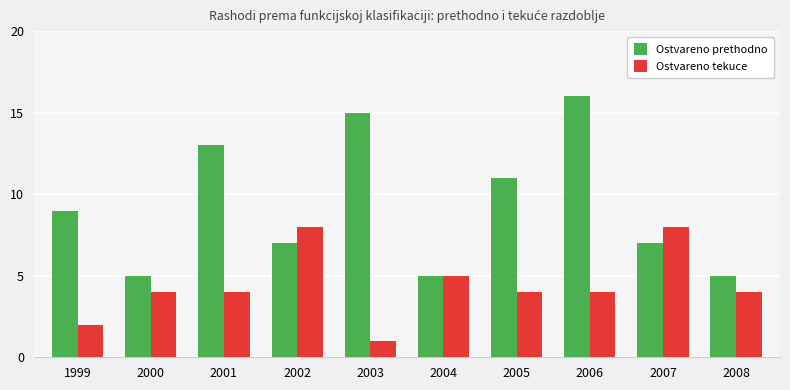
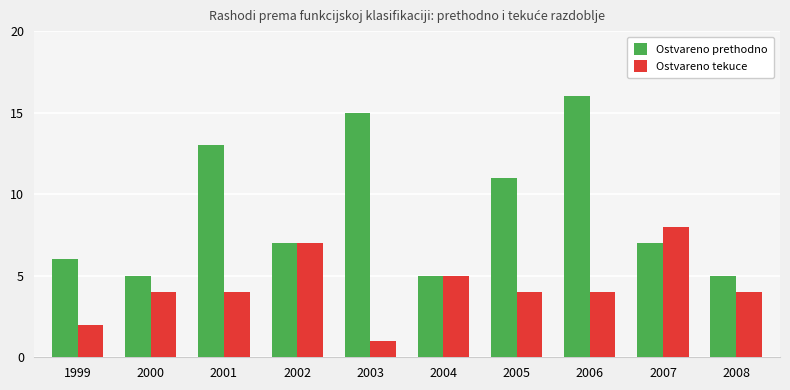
  {
    "Ostvareno prethodno": {
-     "1999": 9,
+     "1999": 6,
      "2000": 5,
      "2001": 13,
      "2002": 7,
      "2003": 15,
      "2004": 5,
      "2005": 11,
      "2006": 16,
      "2007": 7,
      "2008": 5
    },
    "Ostvareno tekuce": {
      "1999": 2,
      "2000": 4,
      "2001": 4,
-     "2002": 8,
+     "2002": 7,
      "2003": 1,
      "2004": 5,
      "2005": 4,
      "2006": 4,
      "2007": 8,
      "2008": 4
    }
  }
